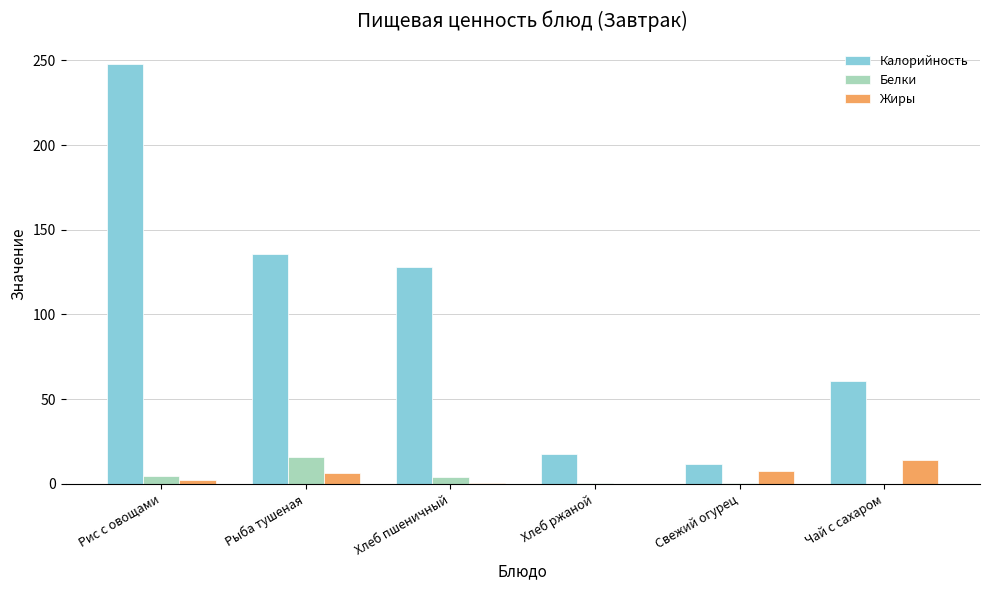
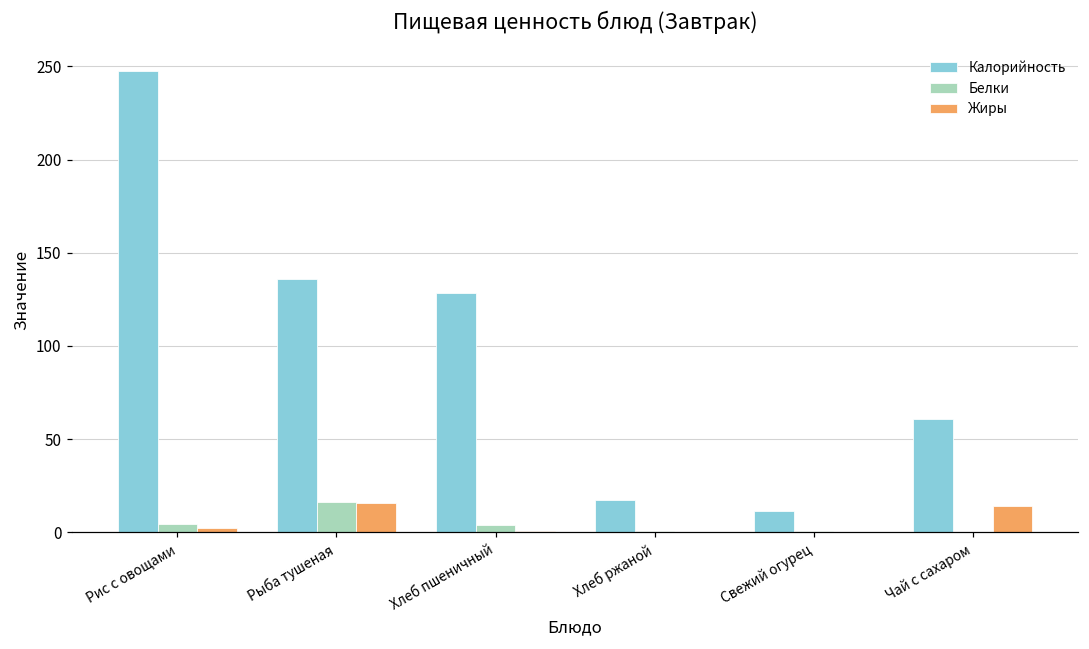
  {
    "Жиры": {
      "Рис с овощами": 2,
-     "Рыба тушеная": 6,
-     "Свежий огурец": 8,
+     "Рыба тушеная": 16,
+     "Свежий огурец": 0,
      "Чай с сахаром": 14
    }
  }
